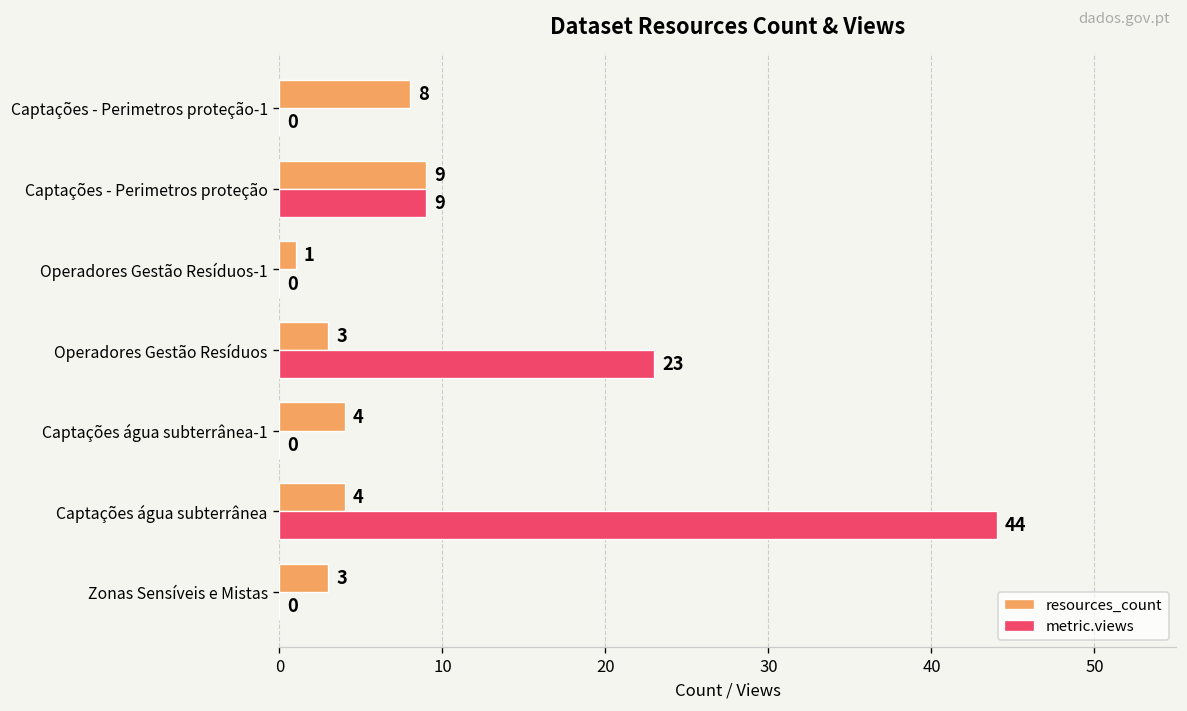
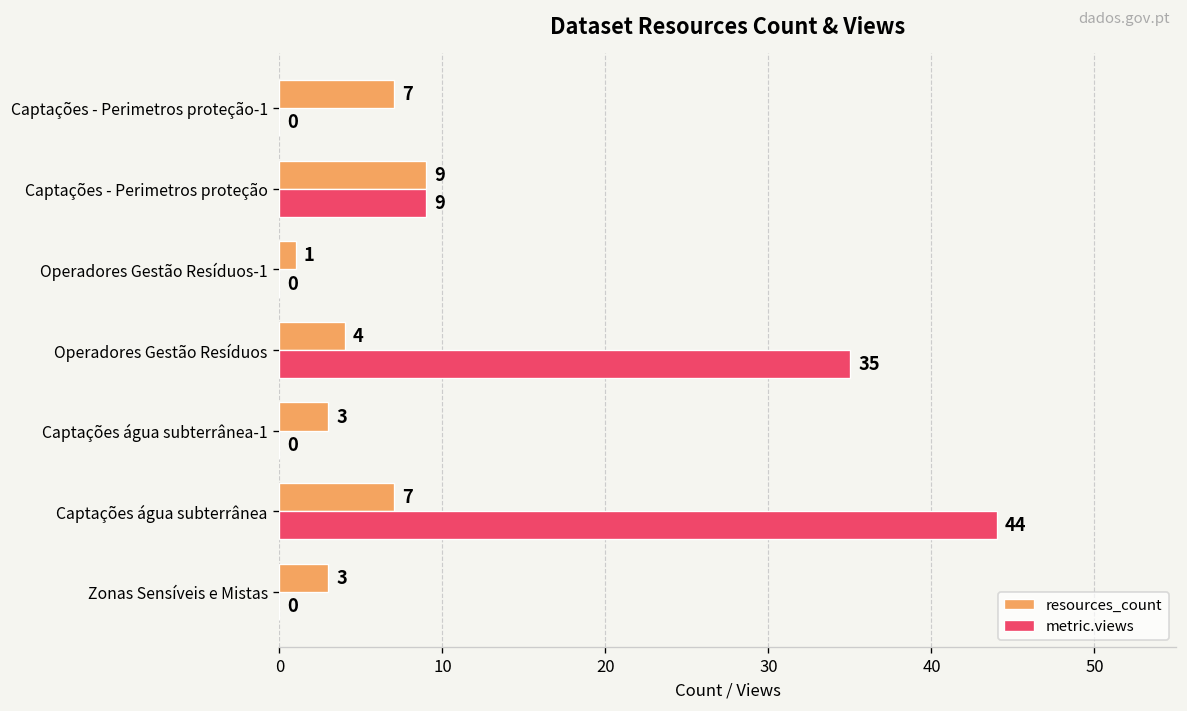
  {
    "resources_count": {
-     "Captações - Perimetros proteção-1": 8,
+     "Captações - Perimetros proteção-1": 7,
      "Captações - Perimetros proteção": 9,
      "Operadores Gestão Resíduos-1": 1,
-     "Operadores Gestão Resíduos": 3,
-     "Captações água subterrânea-1": 4,
-     "Captações água subterrânea": 4,
+     "Operadores Gestão Resíduos": 4,
+     "Captações água subterrânea-1": 3,
+     "Captações água subterrânea": 7,
      "Zonas Sensíveis e Mistas": 3
    },
    "metric.views": {
      "Captações - Perimetros proteção-1": 0,
      "Captações - Perimetros proteção": 9,
      "Operadores Gestão Resíduos-1": 0,
-     "Operadores Gestão Resíduos": 23,
+     "Operadores Gestão Resíduos": 35,
      "Captações água subterrânea-1": 0,
      "Captações água subterrânea": 44,
      "Zonas Sensíveis e Mistas": 0
    }
  }
